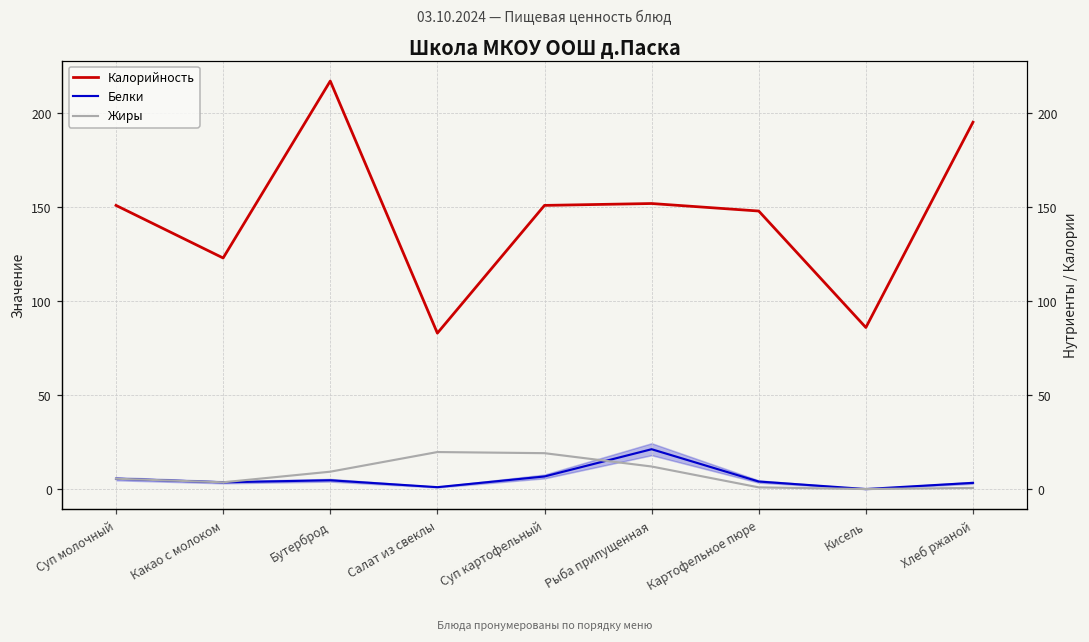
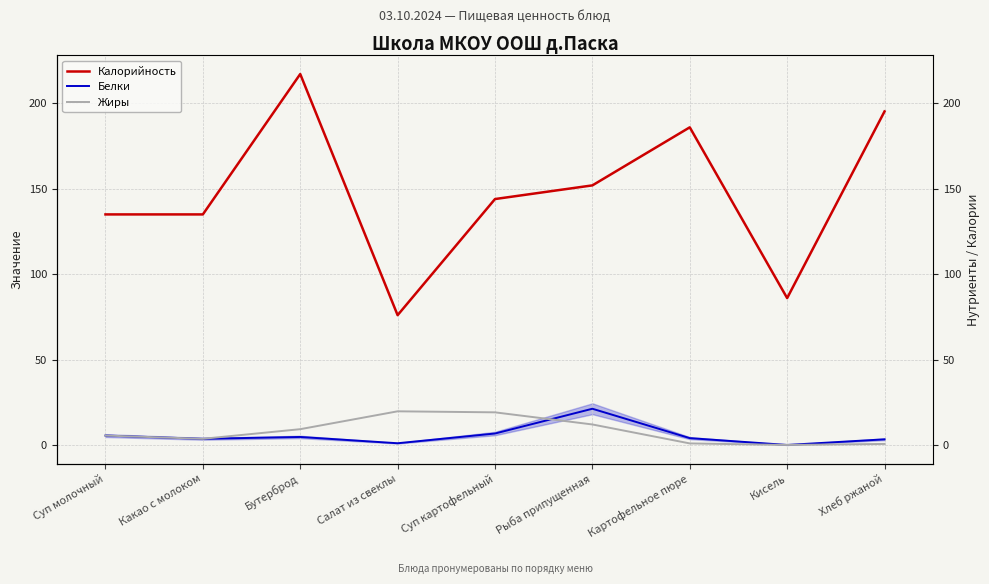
  {
    "Калорийность": {
-     "Суп молочный": 151,
-     "Какао с молоком": 123,
+     "Суп молочный": 135,
+     "Какао с молоком": 135,
      "Бутерброд": 217,
-     "Салат из свеклы": 83,
-     "Суп картофельный": 151,
+     "Салат из свеклы": 76,
+     "Суп картофельный": 144,
      "Рыба припущенная": 152,
-     "Картофельное пюре": 148,
+     "Картофельное пюре": 186,
      "Кисель": 86,
      "Хлеб ржаной": 195
    },
    "Жиры": {
      "Бутерброд": 9,
      "Салат из свеклы": 20,
      "Суп картофельный": 19,
      "Рыба припущенная": 12,
      "Картофельное пюре": 1,
      "Хлеб ржаной": 1
    }
  }
